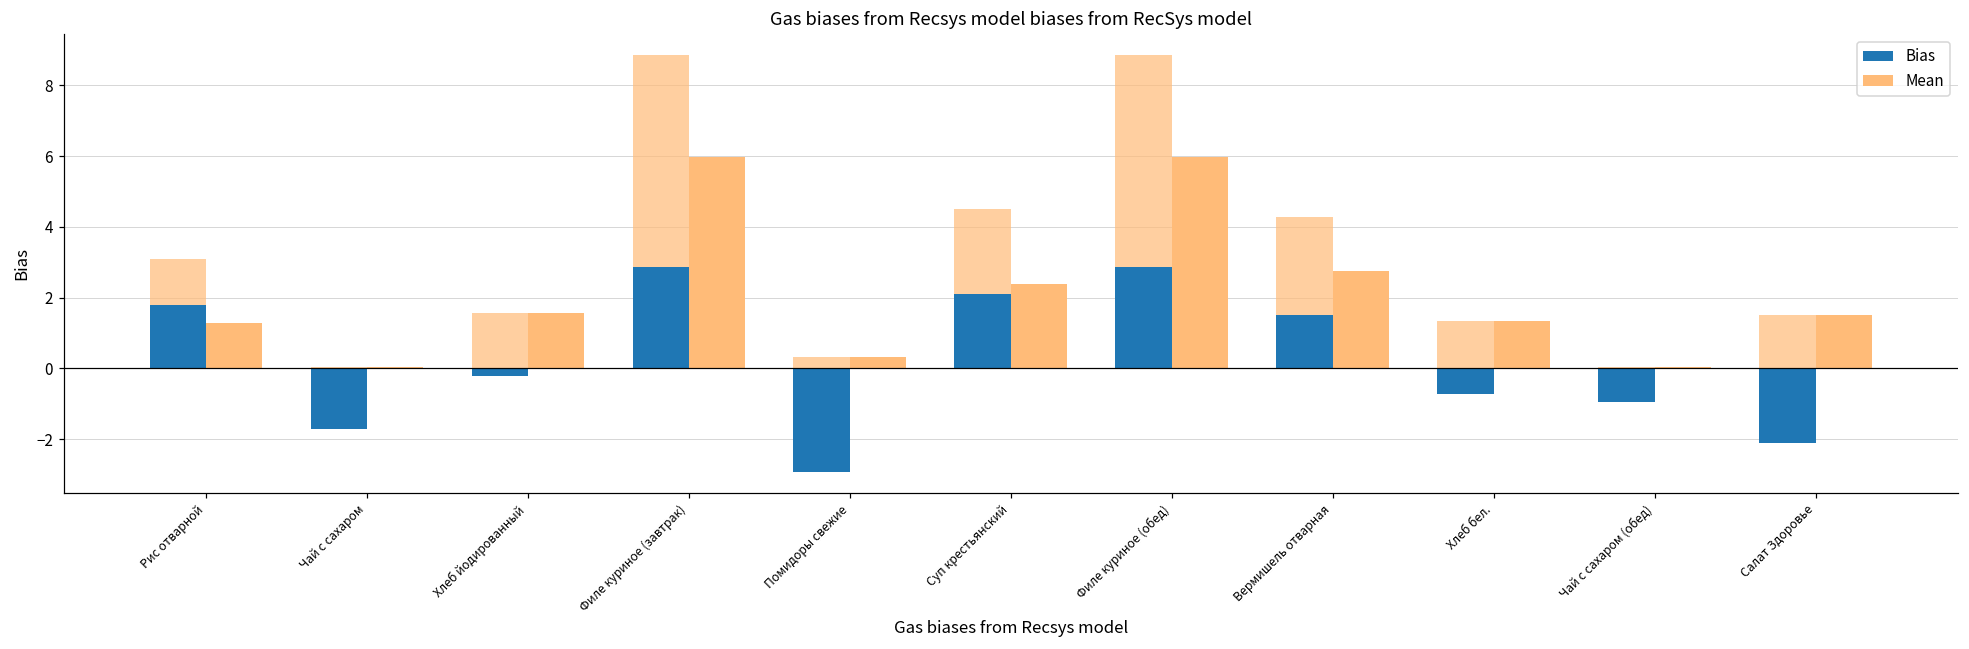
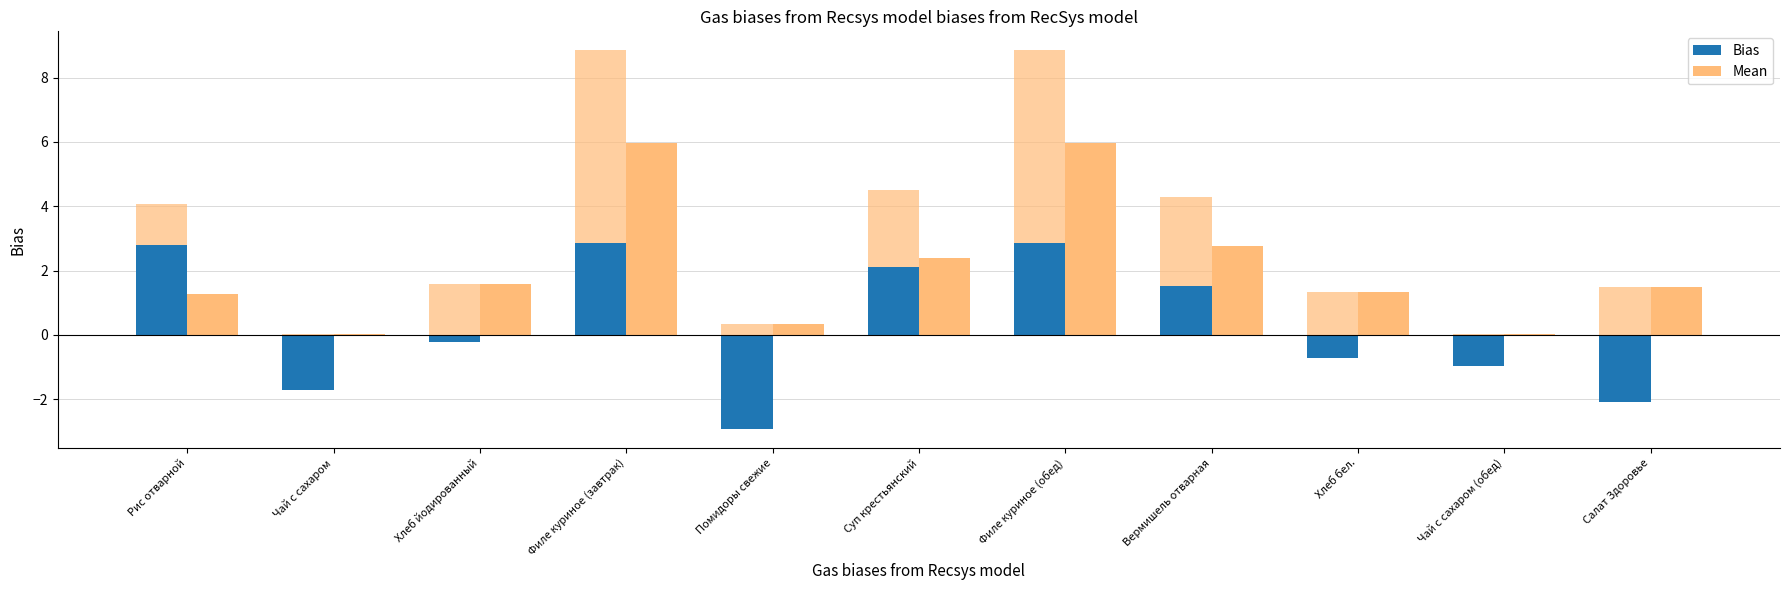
  {
    "Bias": {
-     "Рис отварной": 1.8,
+     "Рис отварной": 2.8,
      "Чай с сахаром": -1.7,
      "Хлеб йодированный": -0.2,
      "Филе куриное (завтрак)": 2.9,
      "Помидоры свежие": -2.9,
      "Суп крестьянский": 2.1,
      "Филе куриное (обед)": 2.9,
      "Вермишель отварная": 1.5,
      "Хлеб бел.": -0.7,
      "Чай с сахаром (обед)": -0.9,
      "Салат Здоровье": -2.1
    }
  }
